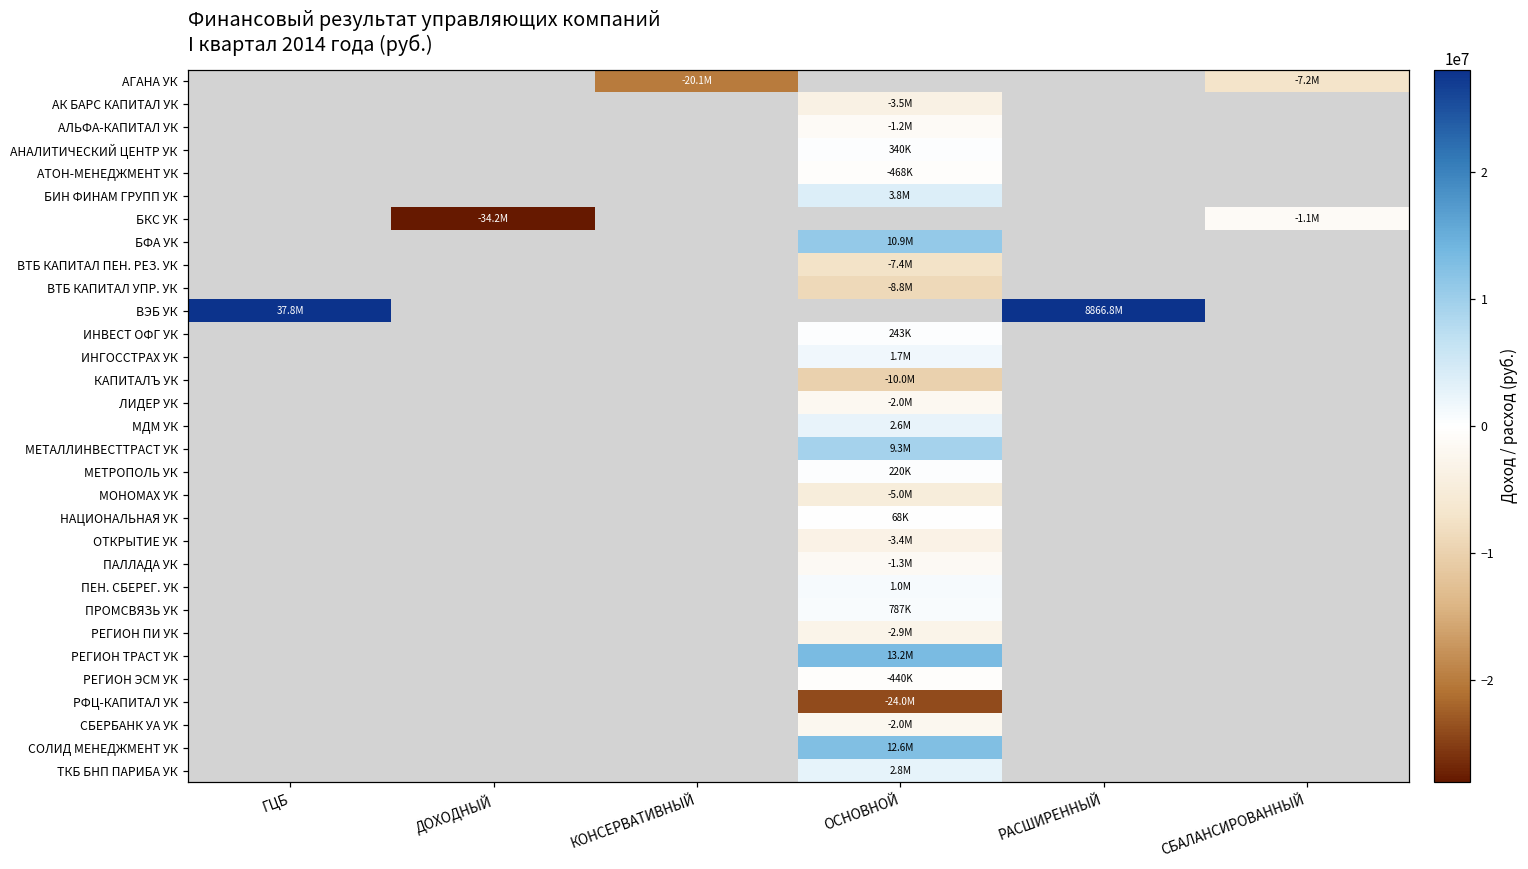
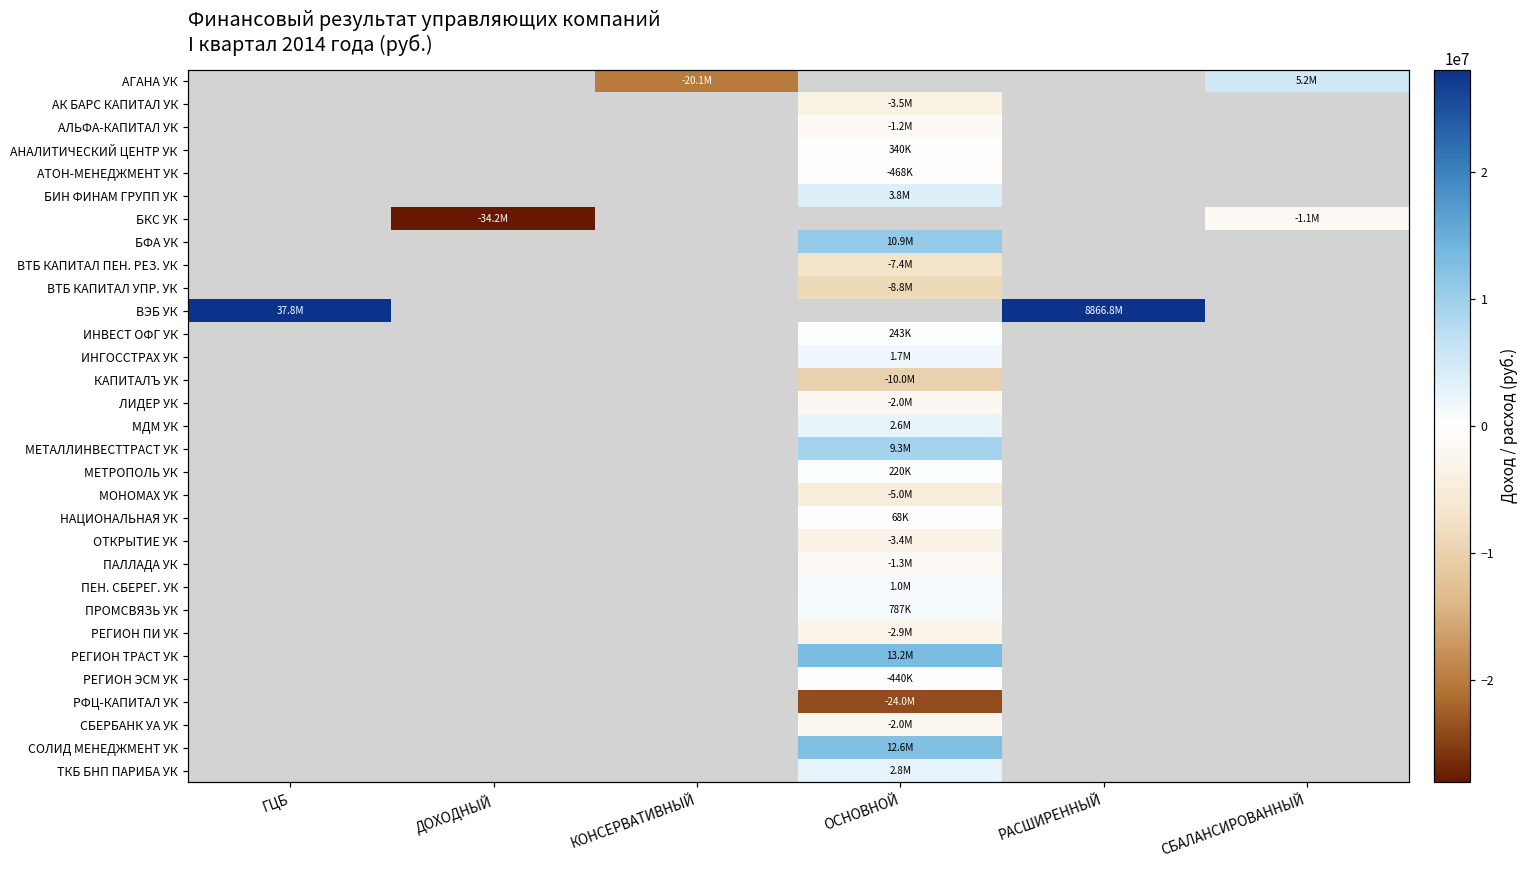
  {
    "АГАНА УК": {
      "КОНСЕРВАТИВНЫЙ": "-20.1M",
-     "СБАЛАНСИРОВАННЫЙ": "-7.2M"
+     "СБАЛАНСИРОВАННЫЙ": "5.2M"
    },
    "АК БАРС КАПИТАЛ УК": {
      "ОСНОВНОЙ": "-3.5M"
    },
    "АЛЬФА-КАПИТАЛ УК": {
      "ОСНОВНОЙ": "-1.2M"
    },
    "АНАЛИТИЧЕСКИЙ ЦЕНТР УК": {
      "ОСНОВНОЙ": "340K"
    },
    "АТОН-МЕНЕДЖМЕНТ УК": {
      "ОСНОВНОЙ": "-468K"
    },
    "БИН ФИНАМ ГРУПП УК": {
      "ОСНОВНОЙ": "3.8M"
    },
    "БКС УК": {
      "ДОХОДНЫЙ": "-34.2M",
      "СБАЛАНСИРОВАННЫЙ": "-1.1M"
    },
    "БФА УК": {
      "ОСНОВНОЙ": "10.9M"
    },
    "ВТБ КАПИТАЛ ПЕН. РЕЗ. УК": {
      "ОСНОВНОЙ": "-7.4M"
    },
    "ВТБ КАПИТАЛ УПР. УК": {
      "ОСНОВНОЙ": "-8.8M"
    },
    "ВЭБ УК": {
      "ГЦБ": "37.8M",
      "РАСШИРЕННЫЙ": "8866.8M"
    },
    "ИНВЕСТ ОФГ УК": {
      "ОСНОВНОЙ": "243K"
    },
    "ИНГОССТРАХ УК": {
      "ОСНОВНОЙ": "1.7M"
    },
    "КАПИТАЛЪ УК": {
      "ОСНОВНОЙ": "-10.0M"
    },
    "ЛИДЕР УК": {
      "ОСНОВНОЙ": "-2.0M"
    },
    "МДМ УК": {
      "ОСНОВНОЙ": "2.6M"
    },
    "МЕТАЛЛИНВЕСТТРАСТ УК": {
      "ОСНОВНОЙ": "9.3M"
    },
    "МЕТРОПОЛЬ УК": {
      "ОСНОВНОЙ": "220K"
    },
    "МОНОМАХ УК": {
      "ОСНОВНОЙ": "-5.0M"
    },
    "НАЦИОНАЛЬНАЯ УК": {
      "ОСНОВНОЙ": "68K"
    },
    "ОТКРЫТИЕ УК": {
      "ОСНОВНОЙ": "-3.4M"
    },
    "ПАЛЛАДА УК": {
      "ОСНОВНОЙ": "-1.3M"
    },
    "ПЕН. СБЕРЕГ. УК": {
      "ОСНОВНОЙ": "1.0M"
    },
    "ПРОМСВЯЗЬ УК": {
      "ОСНОВНОЙ": "787K"
    },
    "РЕГИОН ПИ УК": {
      "ОСНОВНОЙ": "-2.9M"
    },
    "РЕГИОН ТРАСТ УК": {
      "ОСНОВНОЙ": "13.2M"
    },
    "РЕГИОН ЭСМ УК": {
      "ОСНОВНОЙ": "-440K"
    },
    "РФЦ-КАПИТАЛ УК": {
      "ОСНОВНОЙ": "-24.0M"
    },
    "СБЕРБАНК УА УК": {
      "ОСНОВНОЙ": "-2.0M"
    },
    "СОЛИД МЕНЕДЖМЕНТ УК": {
      "ОСНОВНОЙ": "12.6M"
    },
    "ТКБ БНП ПАРИБА УК": {
      "ОСНОВНОЙ": "2.8M"
    }
  }
